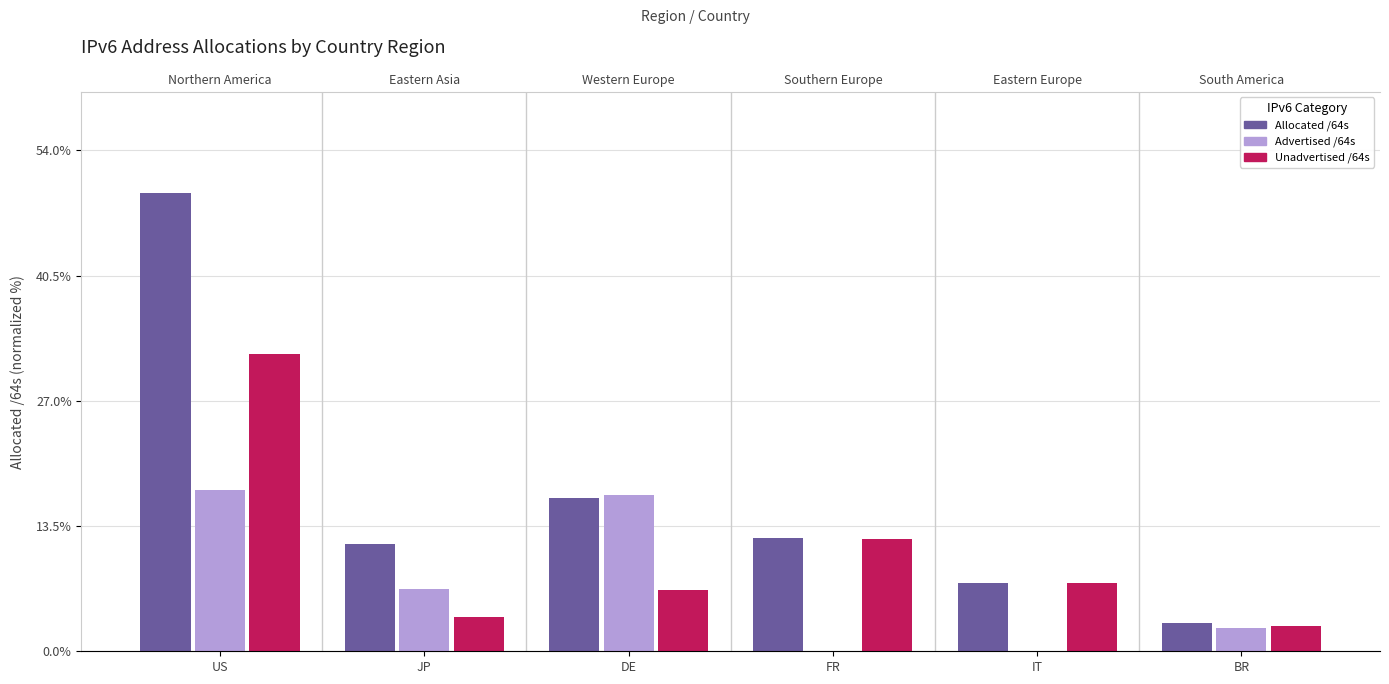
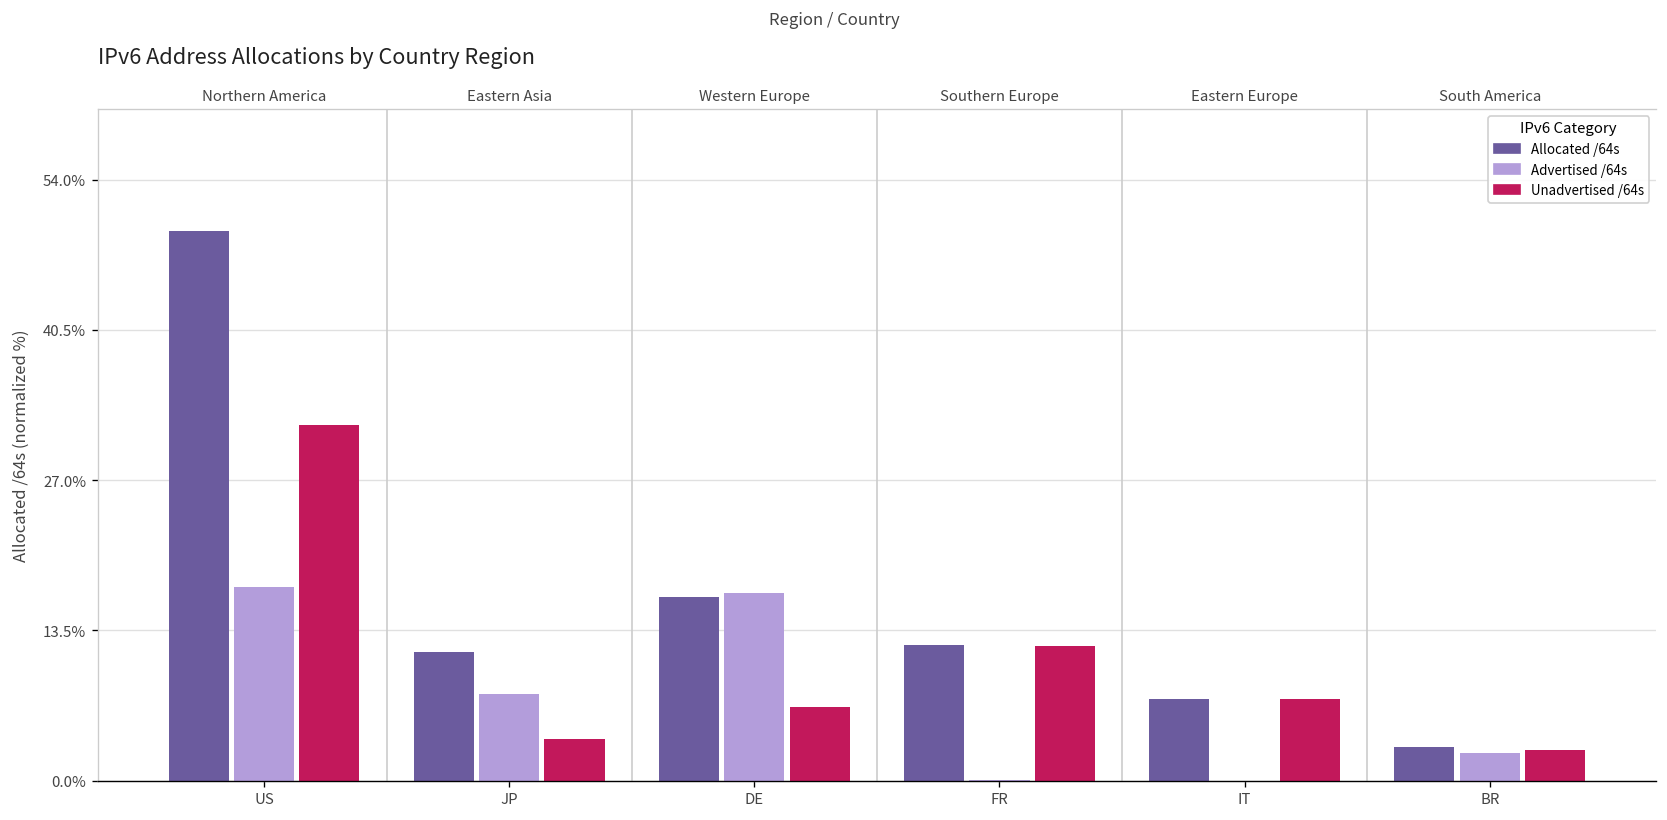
  {
    "Advertised /64s": {
      "US": "17%",
-     "JP": "7%",
+     "JP": "8%",
      "DE": "17%",
      "BR": "2%"
    }
  }
